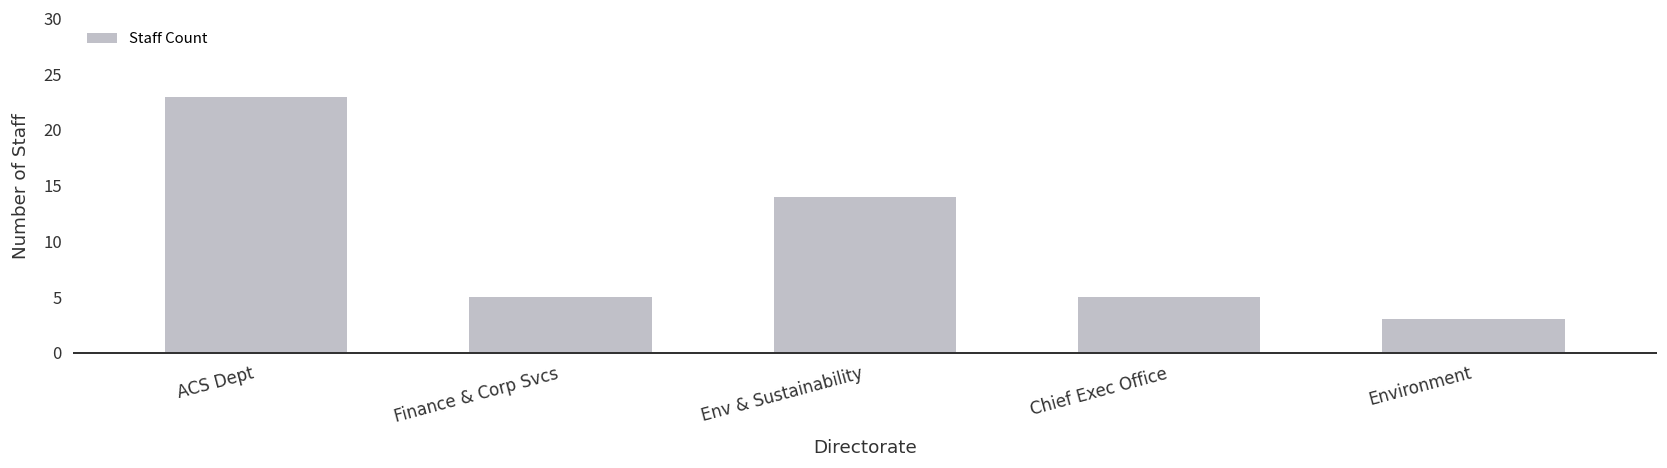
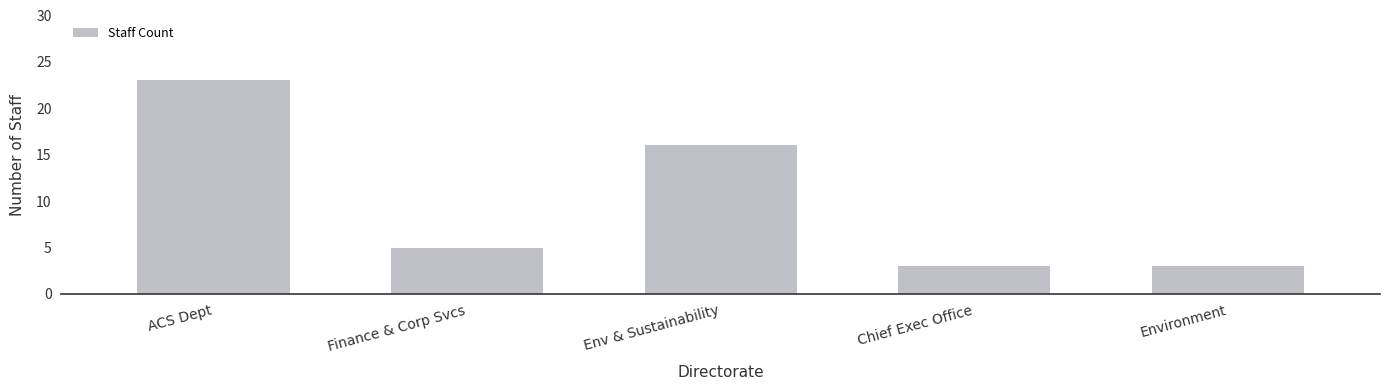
  {
    "ACS Dept": 23,
    "Finance & Corp Svcs": 5,
-   "Env & Sustainability": 14,
-   "Chief Exec Office": 5,
+   "Env & Sustainability": 16,
+   "Chief Exec Office": 3,
    "Environment": 3
  }
